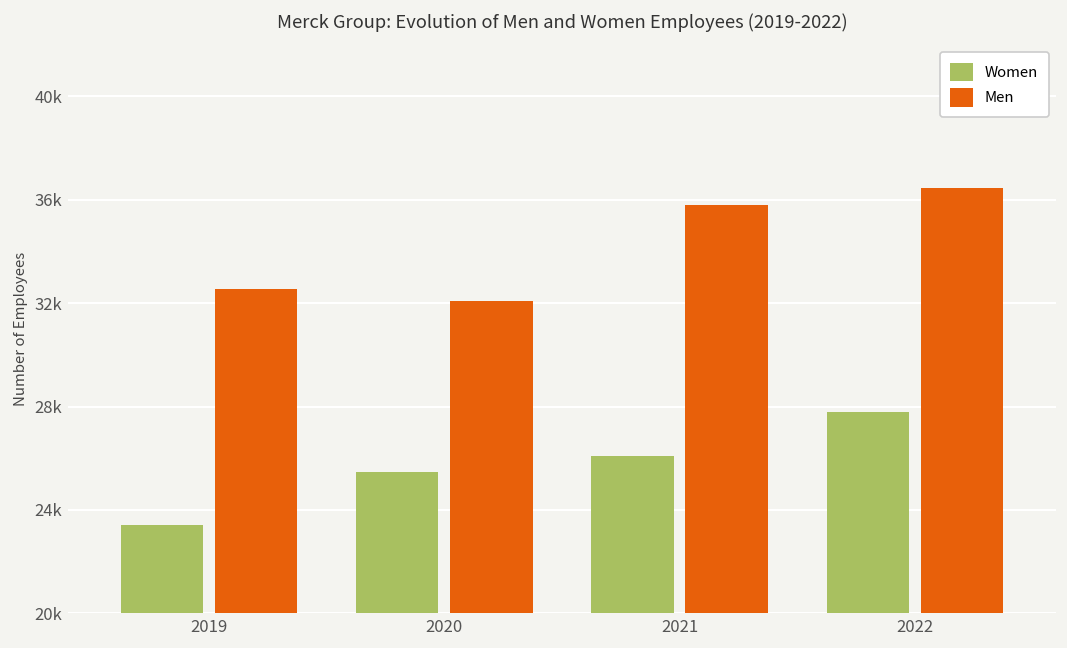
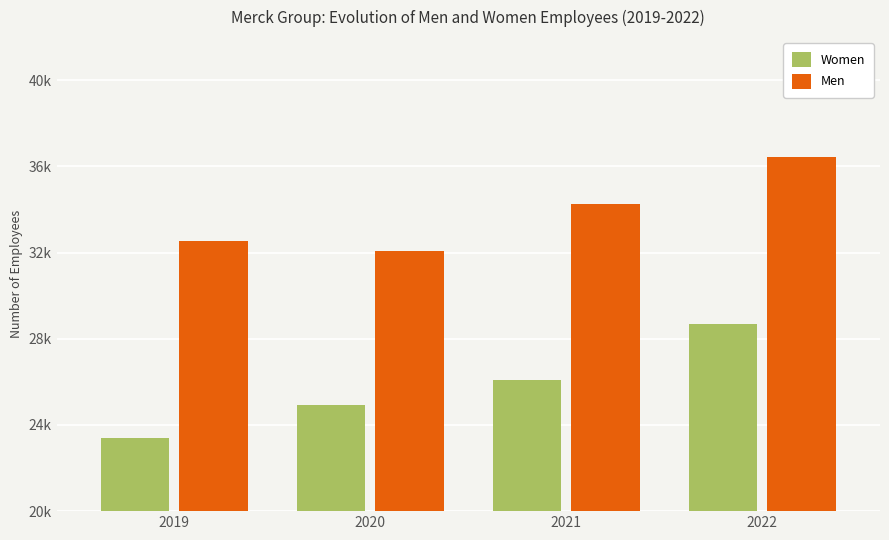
  {
    "Women": {
      "2019": 23400,
-     "2020": 25500,
+     "2020": 24900,
      "2021": 26100,
-     "2022": 27800
+     "2022": 28700
    },
    "Men": {
      "2019": 32500,
      "2020": 32100,
-     "2021": 35800,
+     "2021": 34300,
      "2022": 36500
    }
  }
